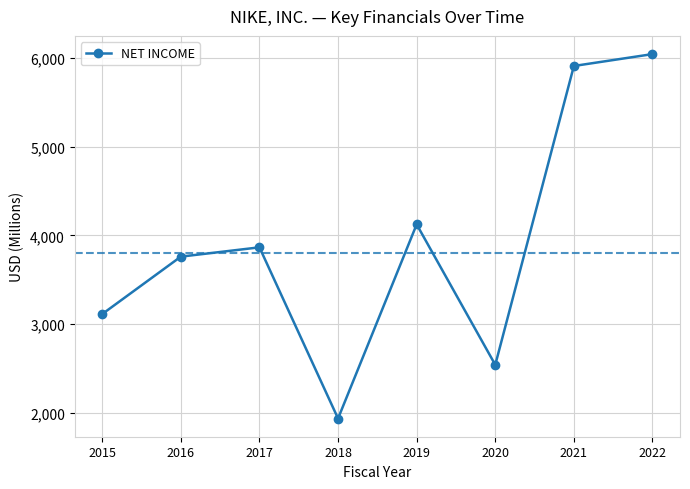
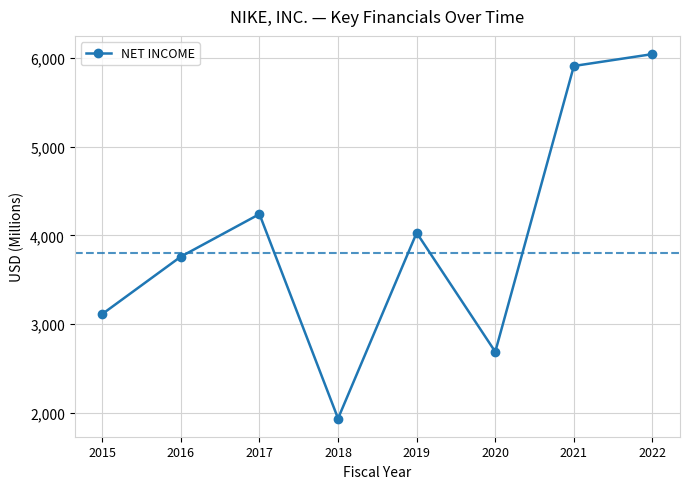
  {
    "2015": "3,100",
    "2016": "3,800",
-   "2017": "3,900",
+   "2017": "4,200",
    "2018": "1,900",
-   "2019": "4,100",
-   "2020": "2,500",
+   "2019": "4,000",
+   "2020": "2,700",
    "2021": "5,900",
    "2022": "6,000"
  }
